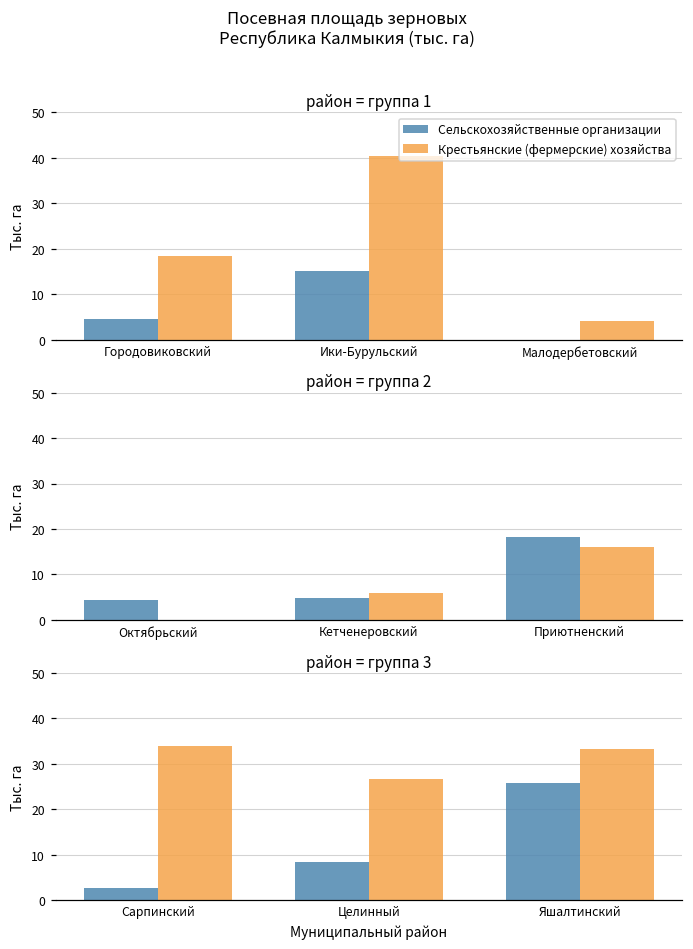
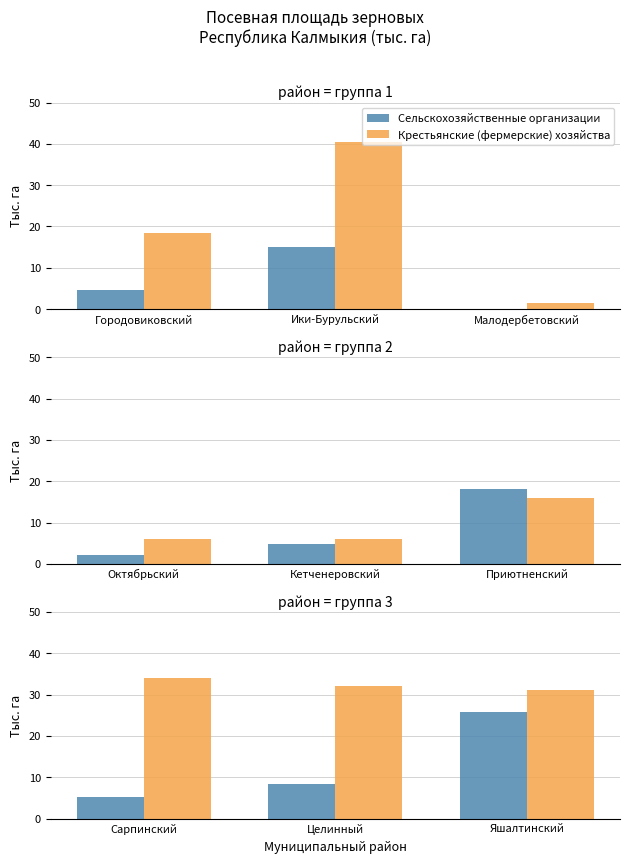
  {
    "район = группа 1": {
      "Сельскохозяйственные организации": {
        "Городовиковский": 5,
        "Ики-Бурульский": 15,
        "Малодербетовский": 0
      },
      "Крестьянские (фермерские) хозяйства": {
        "Городовиковский": 18,
-       "Малодербетовский": 4
+       "Малодербетовский": 2
      }
    },
    "район = группа 2": {
      "Сельскохозяйственные организации": {
-       "Октябрьский": 4,
+       "Октябрьский": 2,
        "Кетченеровский": 5,
        "Приютненский": 18
      },
      "Крестьянские (фермерские) хозяйства": {
-       "Октябрьский": 0,
+       "Октябрьский": 6,
        "Кетченеровский": 6,
        "Приютненский": 16
      }
    },
    "район = группа 3": {
      "Сельскохозяйственные организации": {
-       "Сарпинский": 3,
+       "Сарпинский": 5,
        "Целинный": 8,
        "Яшалтинский": 26
      },
      "Крестьянские (фермерские) хозяйства": {
        "Сарпинский": 34,
-       "Целинный": 27,
-       "Яшалтинский": 33
+       "Целинный": 32,
+       "Яшалтинский": 31
      }
    }
  }
